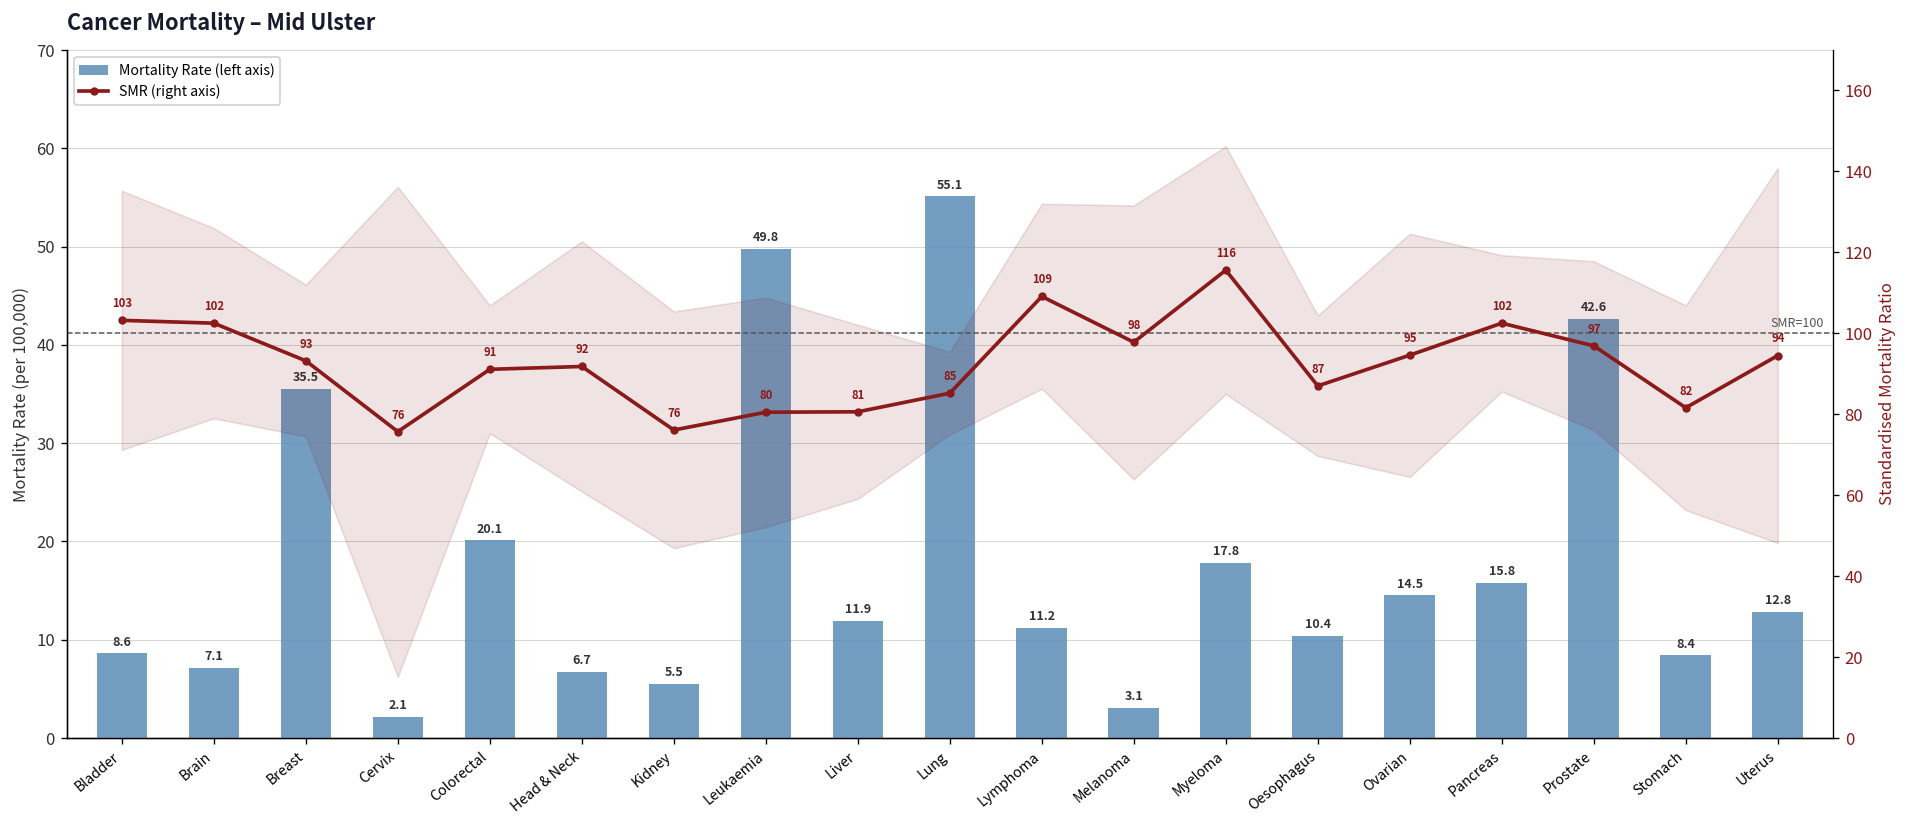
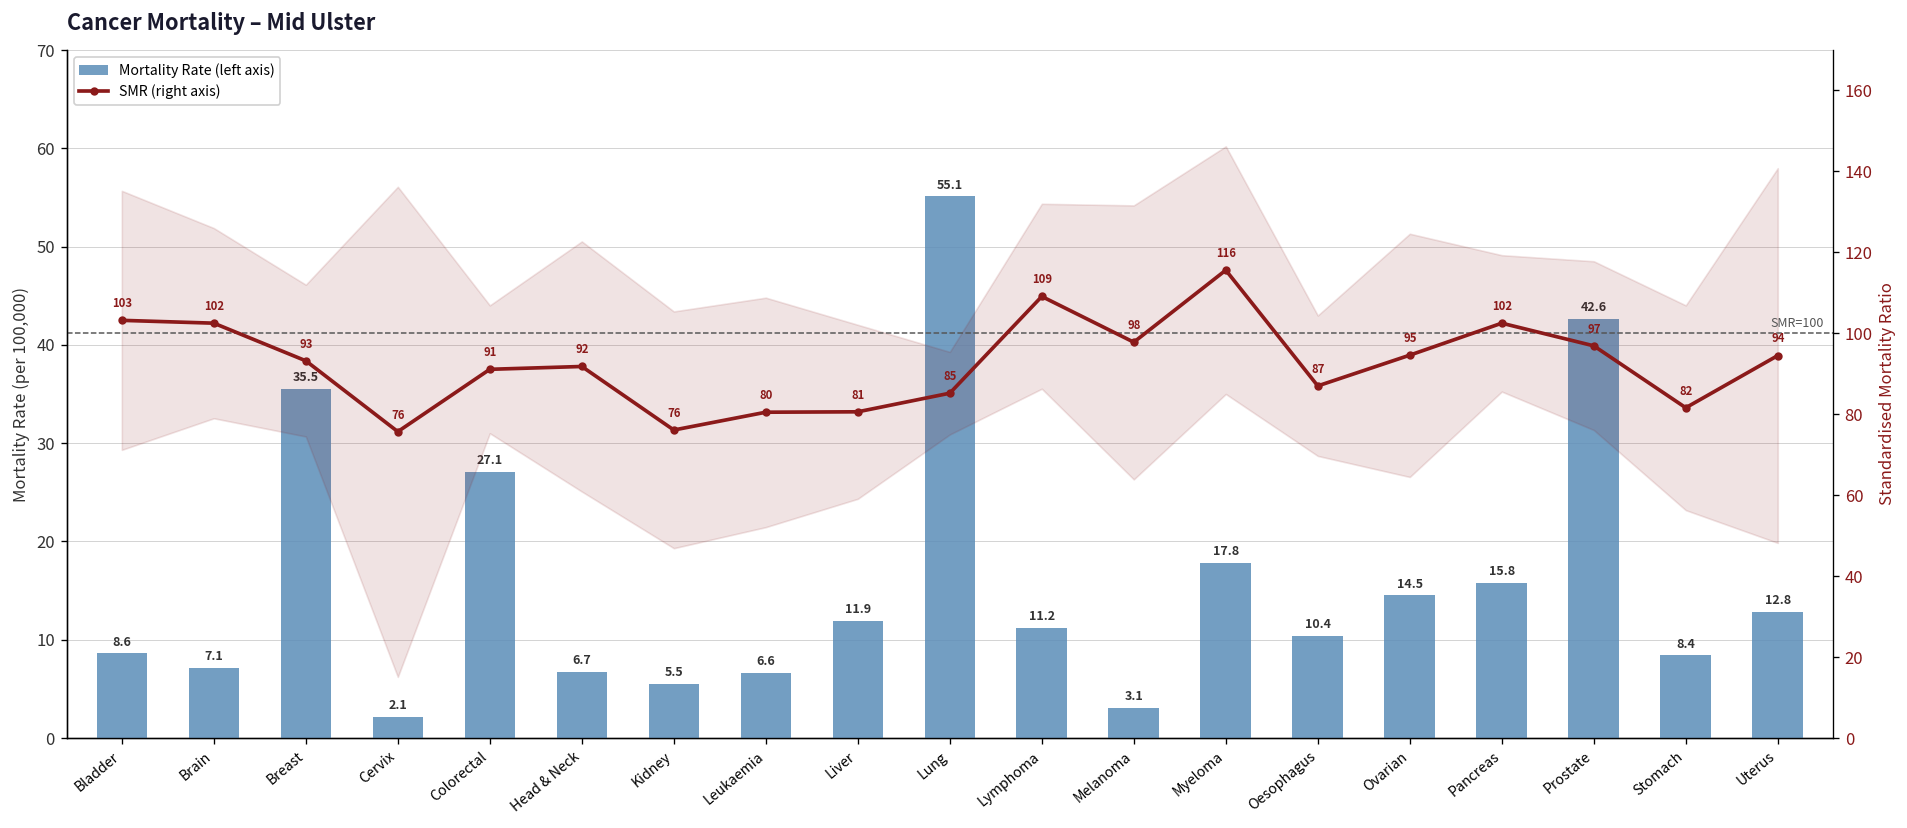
  {
    "Mortality Rate (left axis)": {
      "Bladder": 8.6,
      "Brain": 7.1,
      "Breast": 35.5,
      "Cervix": 2.1,
-     "Colorectal": 20.1,
+     "Colorectal": 27.1,
      "Head & Neck": 6.7,
      "Kidney": 5.5,
-     "Leukaemia": 49.8,
+     "Leukaemia": 6.6,
      "Liver": 11.9,
      "Lung": 55.1,
      "Lymphoma": 11.2,
      "Melanoma": 3.1,
      "Myeloma": 17.8,
      "Oesophagus": 10.4,
      "Ovarian": 14.5,
      "Pancreas": 15.8,
      "Prostate": 42.6,
      "Stomach": 8.4,
      "Uterus": 12.8
    }
  }
